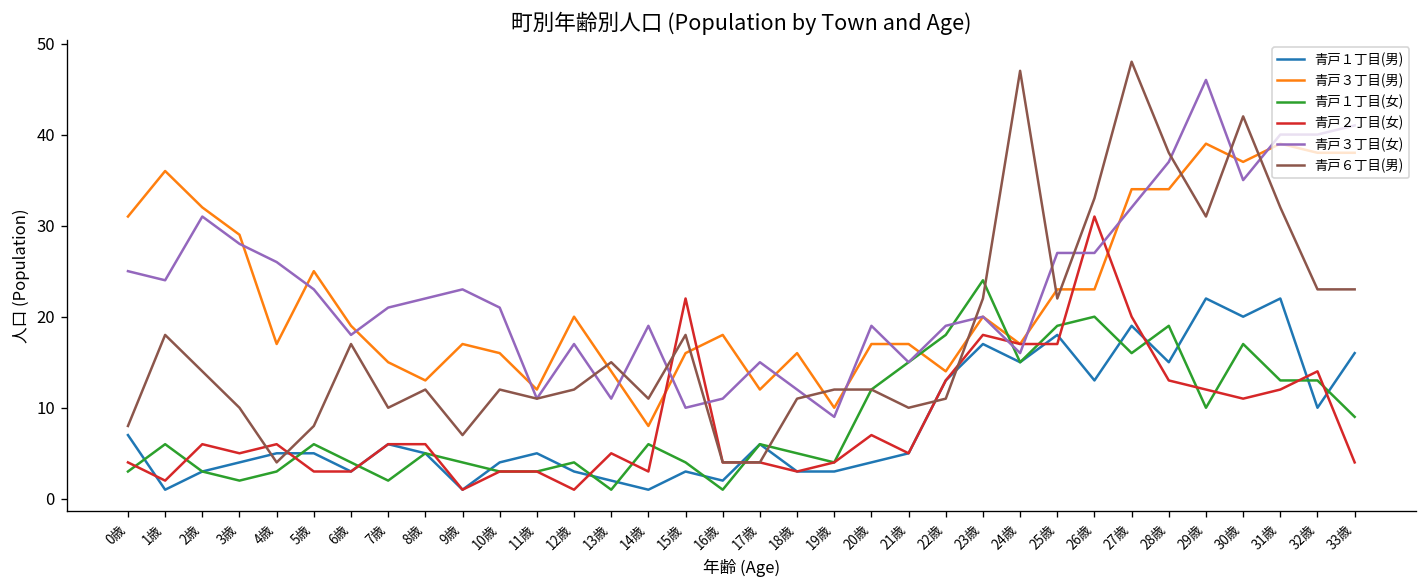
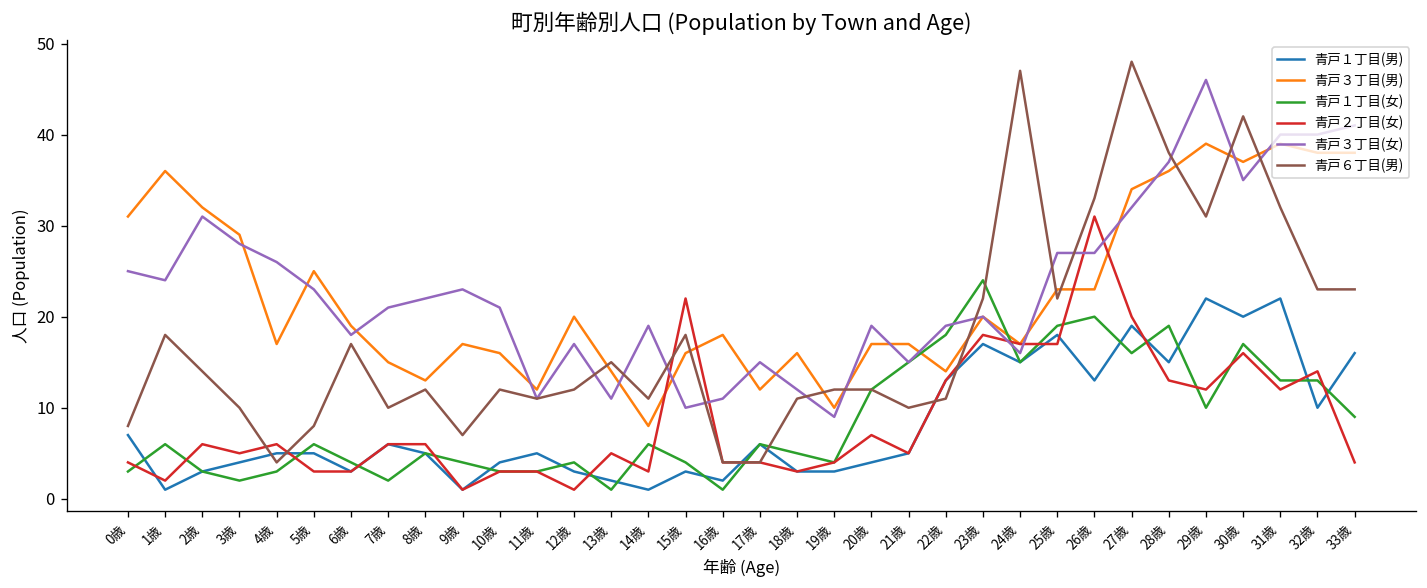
  {
    "青戸１丁目(男)": {
      "0歳": 7,
      "1歳": 1,
      "3歳": 4,
      "4歳": 5,
      "5歳": 5,
      "10歳": 4,
      "11歳": 5,
      "12歳": 3,
      "13歳": 2,
      "14歳": 1,
      "15歳": 3,
      "16歳": 2,
      "19歳": 3,
      "20歳": 4,
      "23歳": 17,
      "25歳": 18,
      "26歳": 13,
      "27歳": 19,
      "28歳": 15,
      "29歳": 22,
      "30歳": 20,
      "31歳": 22,
      "32歳": 10,
      "33歳": 16
    },
    "青戸３丁目(男)": {
      "0歳": 31,
      "1歳": 36,
      "2歳": 32,
      "3歳": 29,
      "4歳": 17,
      "5歳": 25,
      "6歳": 19,
      "7歳": 15,
      "8歳": 13,
      "9歳": 17,
      "10歳": 16,
      "11歳": 12,
      "12歳": 20,
      "13歳": 14,
      "14歳": 8,
      "15歳": 16,
      "16歳": 18,
      "17歳": 12,
      "18歳": 16,
      "19歳": 10,
      "20歳": 17,
      "21歳": 17,
      "22歳": 14,
      "25歳": 23,
      "26歳": 23,
      "27歳": 34,
-     "28歳": 34,
+     "28歳": 36,
      "29歳": 39,
      "30歳": 37
    },
    "青戸１丁目(女)": {
      "0歳": 3,
      "1歳": 6,
      "3歳": 2,
      "4歳": 3,
      "5歳": 6,
      "6歳": 4,
      "7歳": 2,
      "9歳": 4,
      "12歳": 4,
      "13歳": 1,
      "14歳": 6,
      "15歳": 4,
      "16歳": 1,
      "18歳": 5,
      "22歳": 18,
      "23歳": 24,
      "25歳": 19,
      "26歳": 20,
      "27歳": 16,
      "28歳": 19,
      "29歳": 10,
      "30歳": 17,
      "31歳": 13,
      "32歳": 13,
      "33歳": 9
    },
    "青戸２丁目(女)": {
      "0歳": 4,
      "1歳": 2,
      "2歳": 6,
      "3歳": 5,
      "4歳": 6,
      "5歳": 3,
      "8歳": 6,
      "12歳": 1,
      "13歳": 5,
      "14歳": 3,
      "15歳": 22,
      "20歳": 7,
      "23歳": 18,
      "25歳": 17,
      "26歳": 31,
      "27歳": 20,
      "28歳": 13,
      "29歳": 12,
-     "30歳": 11,
+     "30歳": 16,
      "31歳": 12,
      "32歳": 14,
      "33歳": 4
    },
    "青戸３丁目(女)": {
      "0歳": 25,
      "1歳": 24,
      "2歳": 31,
      "3歳": 28,
      "4歳": 26,
      "5歳": 23,
      "6歳": 18,
      "7歳": 21,
      "8歳": 22,
      "9歳": 23,
      "10歳": 21,
      "12歳": 17,
      "13歳": 11,
      "14歳": 19,
      "15歳": 10,
      "16歳": 11,
      "17歳": 15,
      "18歳": 12,
      "19歳": 9,
      "20歳": 19,
      "22歳": 19,
      "24歳": 16,
      "25歳": 27,
      "26歳": 27,
      "27歳": 32,
      "28歳": 37,
      "29歳": 46,
      "30歳": 35
    },
    "青戸６丁目(男)": {
      "0歳": 8,
      "1歳": 18,
      "2歳": 14,
      "3歳": 10,
      "4歳": 4,
      "5歳": 8,
      "6歳": 17,
      "7歳": 10,
      "8歳": 12,
      "9歳": 7,
      "10歳": 12,
      "12歳": 12,
      "13歳": 15,
      "14歳": 11,
      "15歳": 18,
      "18歳": 11,
      "19歳": 12,
      "21歳": 10,
      "22歳": 11,
      "23歳": 22,
      "24歳": 47,
      "25歳": 22,
      "26歳": 33,
      "27歳": 48,
      "28歳": 38,
      "29歳": 31,
      "30歳": 42,
      "31歳": 32,
      "32歳": 23,
      "33歳": 23
    }
  }
